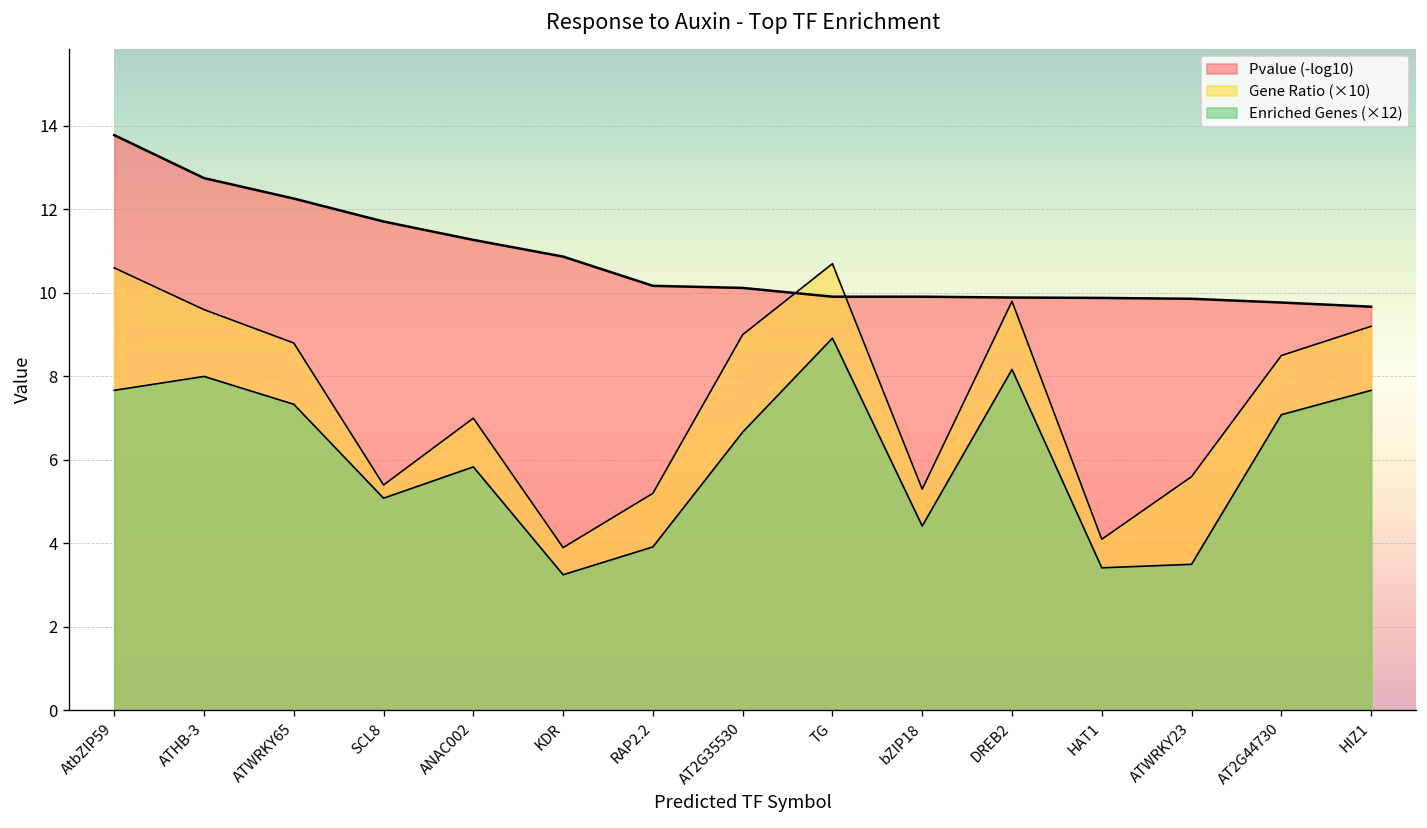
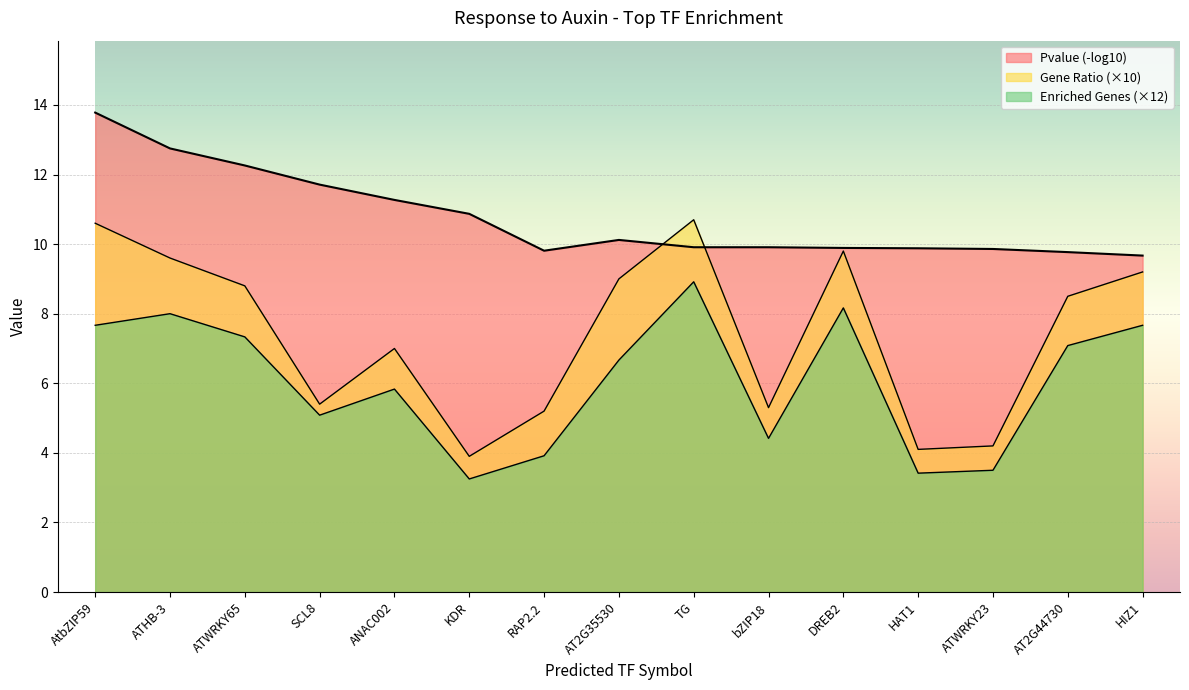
  {
    "Pvalue (-log10)": {
      "AtbZIP59": 13.8,
      "ATHB-3": 12.8,
      "ATWRKY65": 12.3,
      "SCL8": 11.7,
      "ANAC002": 11.3,
      "KDR": 10.9,
-     "RAP2.2": 10.2,
+     "RAP2.2": 9.8,
      "AT2G35530": 10.1,
      "TG": 9.9,
      "bZIP18": 9.9,
      "DREB2": 9.9,
      "HAT1": 9.9,
      "ATWRKY23": 9.9,
      "AT2G44730": 9.8,
      "HIZ1": 9.7
    },
    "Gene Ratio (×10)": {
      "AtbZIP59": 10.6,
      "ATHB-3": 9.6,
      "ATWRKY65": 8.8,
      "SCL8": 5.4,
      "ANAC002": 7.0,
      "KDR": 3.9,
      "RAP2.2": 5.2,
      "AT2G35530": 9.0,
      "TG": 10.7,
      "bZIP18": 5.3,
      "DREB2": 9.8,
      "HAT1": 4.1,
-     "ATWRKY23": 5.6,
+     "ATWRKY23": 4.2,
      "AT2G44730": 8.5,
      "HIZ1": 9.2
    },
    "Enriched Genes (×12)": {
      "AtbZIP59": 7.7,
      "ATHB-3": 8.0,
      "ATWRKY65": 7.3,
      "SCL8": 5.1,
      "ANAC002": 5.8,
      "KDR": 3.3,
      "RAP2.2": 3.9,
      "AT2G35530": 6.7,
      "TG": 8.9,
      "bZIP18": 4.4,
      "DREB2": 8.2,
      "HAT1": 3.4,
      "ATWRKY23": 3.5,
      "AT2G44730": 7.1,
      "HIZ1": 7.7
    }
  }
